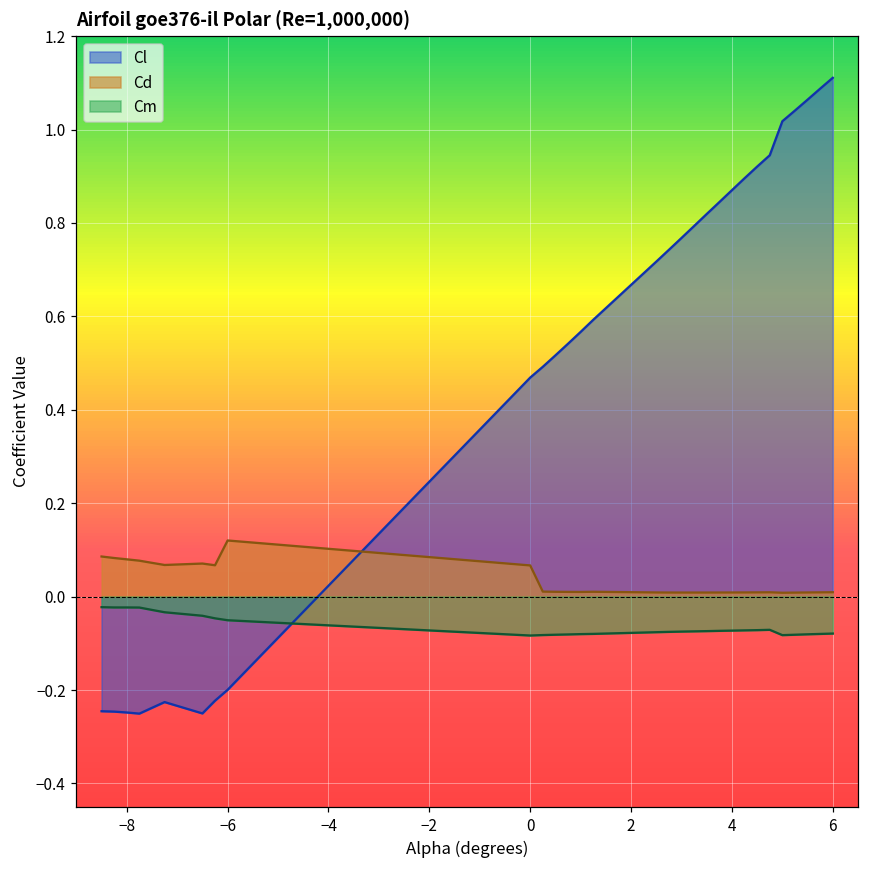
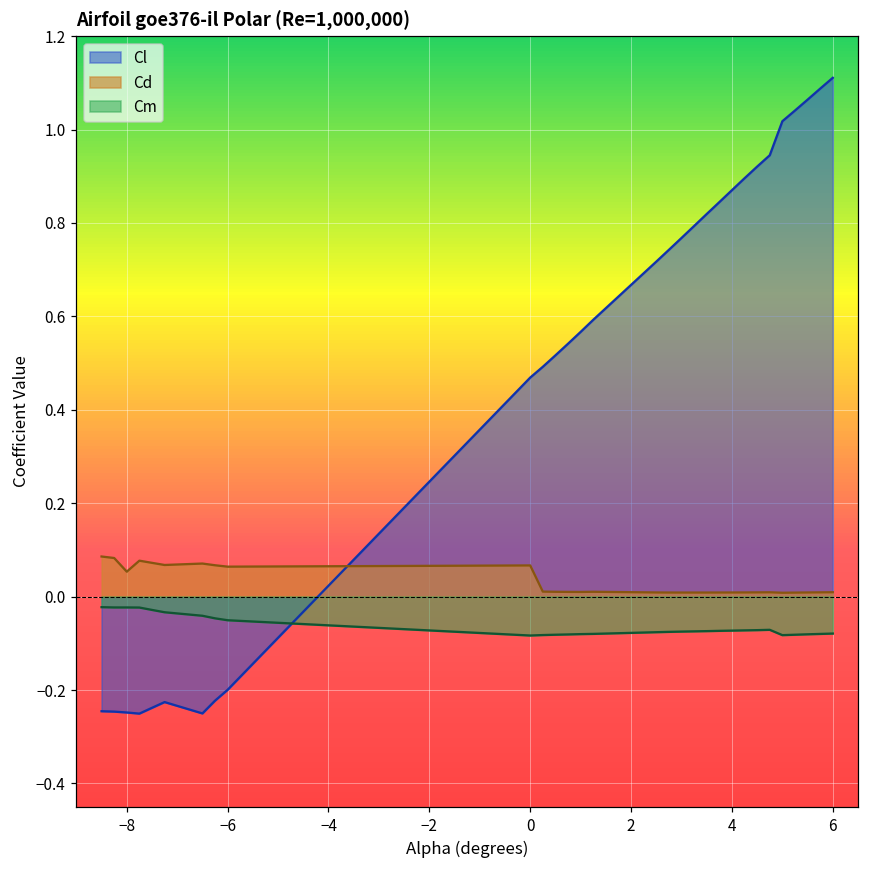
  {
    "Cd": {
-     "−8": 0.08,
-     "−6": 0.12,
+     "−8": 0.05,
+     "−6": 0.06,
      "0": 0.07,
      "4": 0.01,
      "6": 0.01
    }
  }
